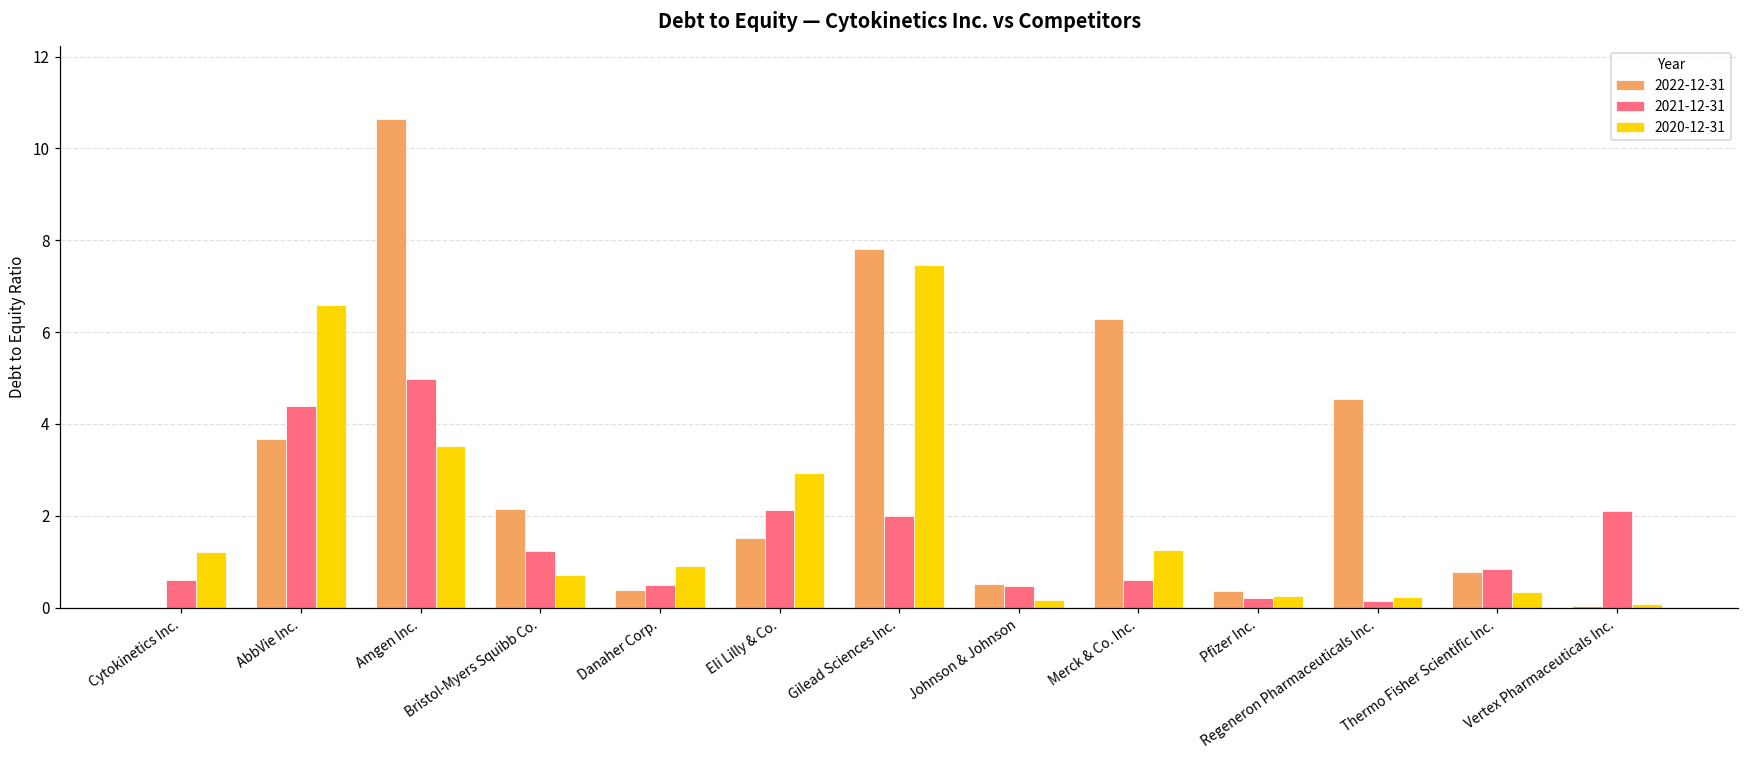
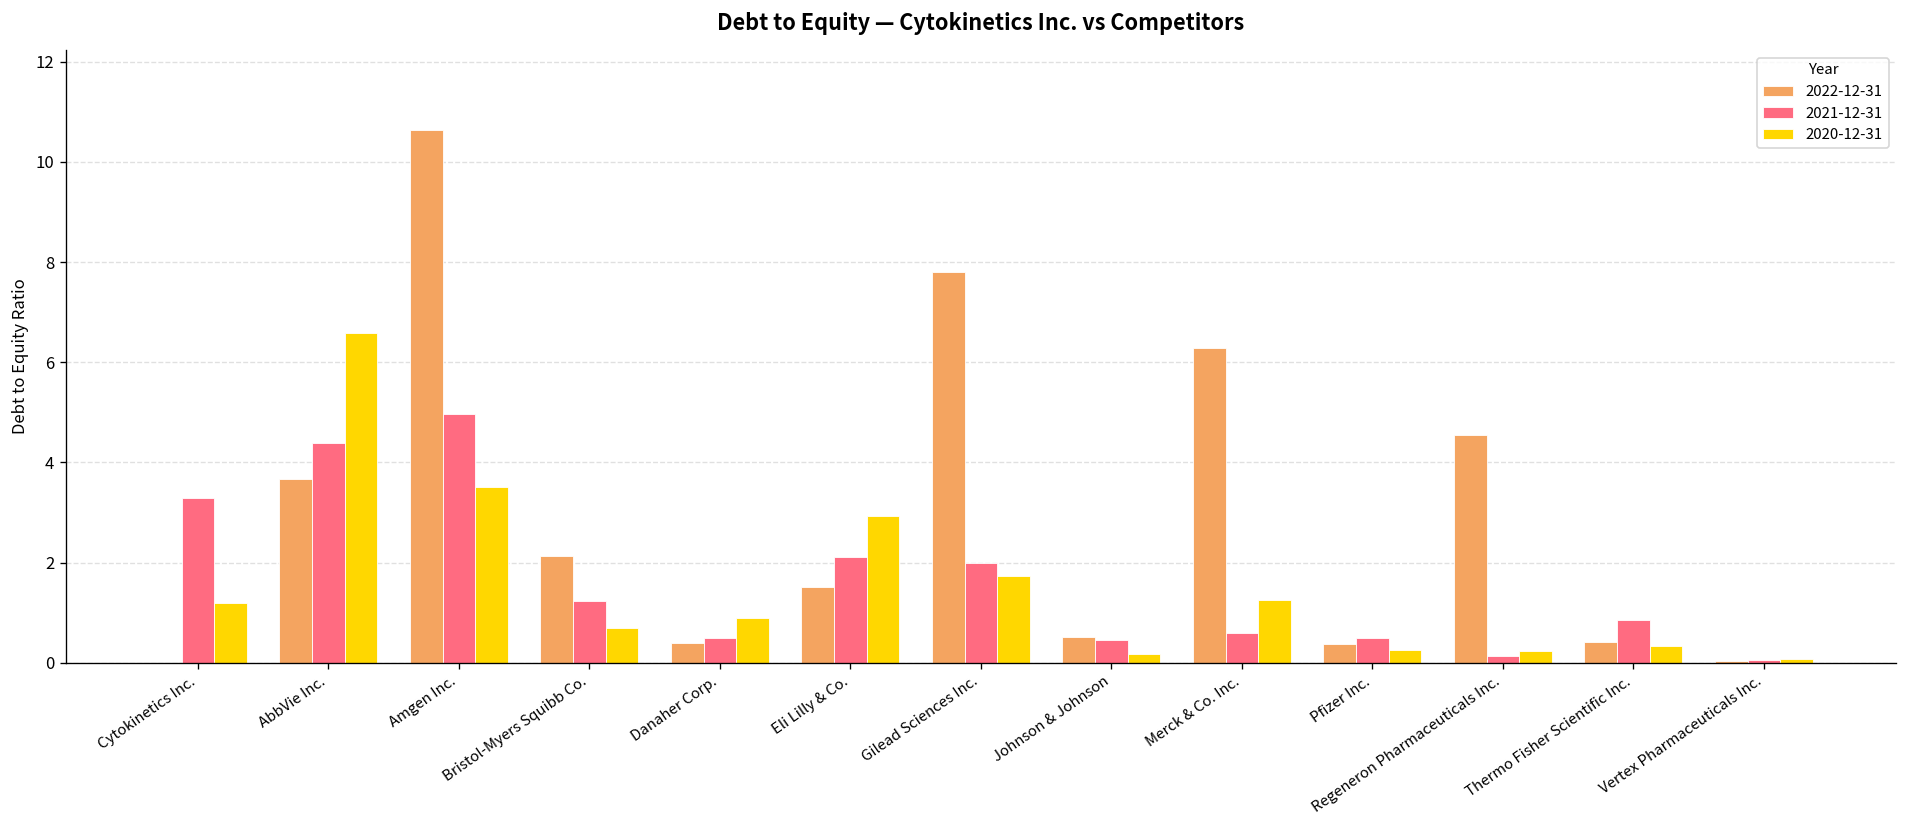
  {
    "2022-12-31": {
      "Cytokinetics Inc.": 0.0,
      "AbbVie Inc.": 3.7,
      "Amgen Inc.": 10.6,
      "Bristol-Myers Squibb Co.": 2.1,
      "Danaher Corp.": 0.4,
      "Eli Lilly & Co.": 1.5,
      "Gilead Sciences Inc.": 7.8,
      "Johnson & Johnson": 0.5,
      "Merck & Co. Inc.": 6.3,
      "Pfizer Inc.": 0.4,
      "Regeneron Pharmaceuticals Inc.": 4.6,
-     "Thermo Fisher Scientific Inc.": 0.8
+     "Thermo Fisher Scientific Inc.": 0.4
    },
    "2021-12-31": {
-     "Cytokinetics Inc.": 0.6,
+     "Cytokinetics Inc.": 3.3,
      "AbbVie Inc.": 4.4,
      "Amgen Inc.": 5.0,
      "Bristol-Myers Squibb Co.": 1.2,
      "Danaher Corp.": 0.5,
      "Eli Lilly & Co.": 2.1,
      "Gilead Sciences Inc.": 2.0,
      "Johnson & Johnson": 0.5,
      "Merck & Co. Inc.": 0.6,
-     "Pfizer Inc.": 0.2,
+     "Pfizer Inc.": 0.5,
      "Regeneron Pharmaceuticals Inc.": 0.1,
      "Thermo Fisher Scientific Inc.": 0.9,
-     "Vertex Pharmaceuticals Inc.": 2.1
+     "Vertex Pharmaceuticals Inc.": 0.1
    },
    "2020-12-31": {
      "Cytokinetics Inc.": 1.2,
      "AbbVie Inc.": 6.6,
      "Amgen Inc.": 3.5,
      "Bristol-Myers Squibb Co.": 0.7,
      "Danaher Corp.": 0.9,
      "Eli Lilly & Co.": 2.9,
-     "Gilead Sciences Inc.": 7.5,
+     "Gilead Sciences Inc.": 1.7,
      "Johnson & Johnson": 0.2,
      "Merck & Co. Inc.": 1.3,
      "Pfizer Inc.": 0.3,
      "Regeneron Pharmaceuticals Inc.": 0.2,
      "Thermo Fisher Scientific Inc.": 0.3,
      "Vertex Pharmaceuticals Inc.": 0.1
    }
  }
